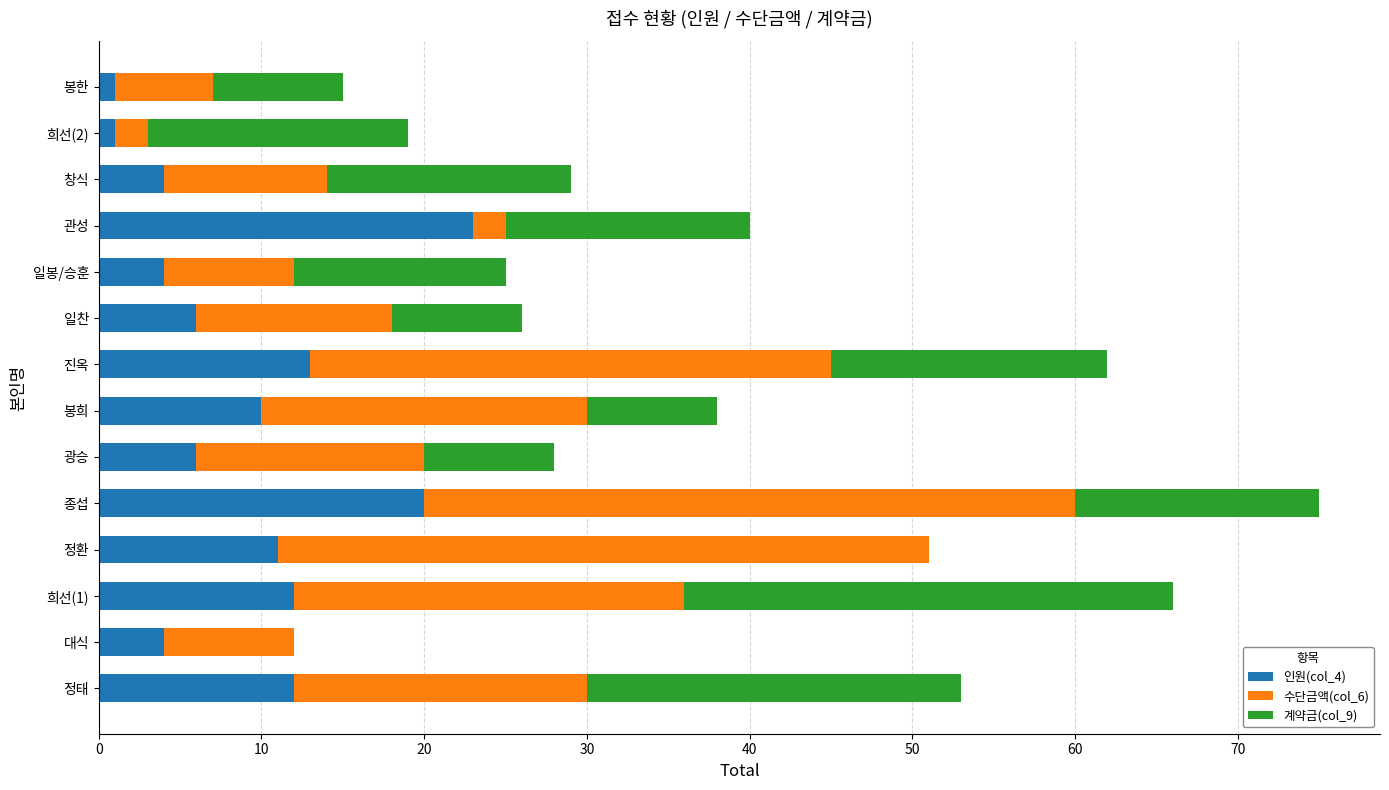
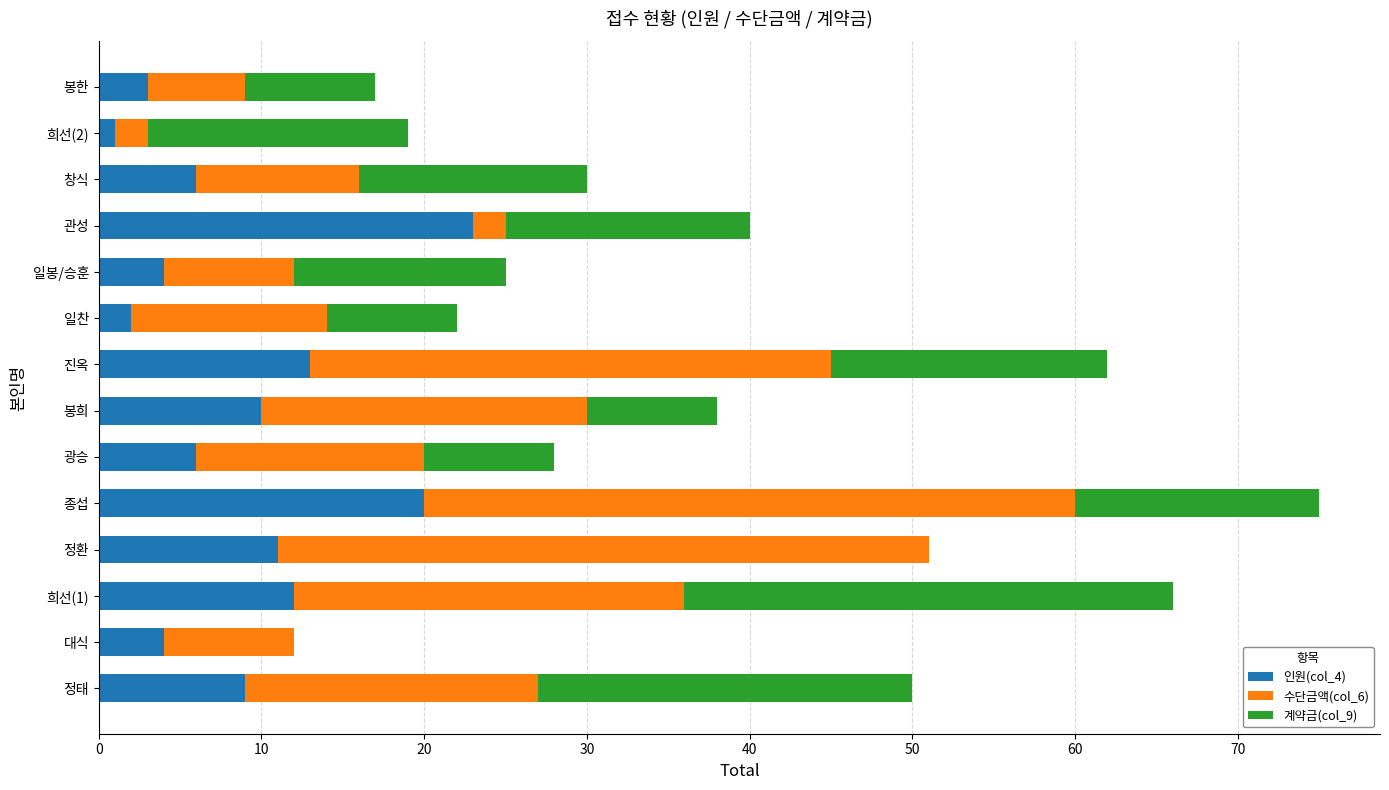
  {
    "인원(col_4)": {
-     "봉한": 1,
+     "봉한": 3,
      "희선(2)": 1,
-     "창식": 4,
+     "창식": 6,
      "관성": 23,
      "일봉/승훈": 4,
-     "일찬": 6,
+     "일찬": 2,
      "진옥": 13,
      "봉희": 10,
      "광승": 6,
      "종섭": 20,
      "정환": 11,
      "희선(1)": 12,
      "대식": 4,
-     "정태": 12
+     "정태": 9
    },
    "수단금액(col_6)": {
      "봉한": 6,
      "희선(2)": 2,
      "창식": 10,
      "관성": 2,
      "일봉/승훈": 8,
      "일찬": 12,
      "진옥": 32,
      "봉희": 20,
      "광승": 14,
      "종섭": 40,
      "정환": 40,
      "희선(1)": 24,
      "대식": 8,
      "정태": 18
    },
    "계약금(col_9)": {
      "봉한": 8,
      "희선(2)": 16,
-     "창식": 15,
+     "창식": 14,
      "관성": 15,
      "일봉/승훈": 13,
      "일찬": 8,
      "진옥": 17,
      "봉희": 8,
      "광승": 8,
      "종섭": 15,
      "정환": 0,
      "희선(1)": 30,
      "대식": 0,
      "정태": 23
    }
  }
